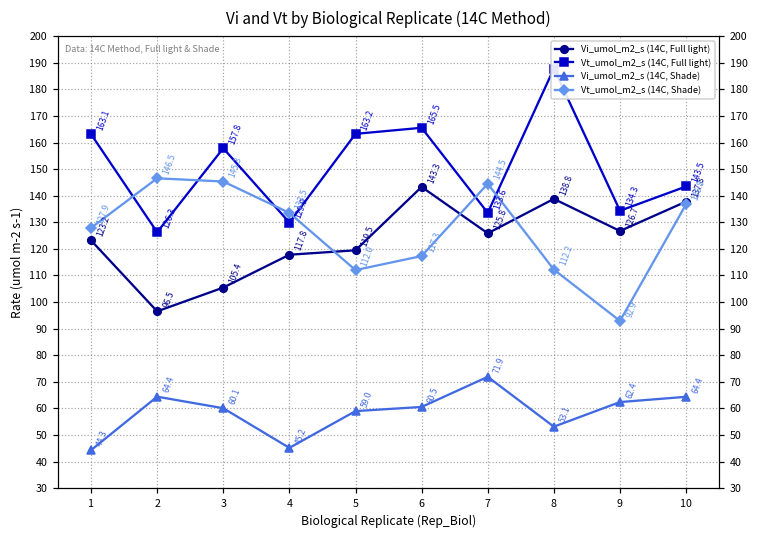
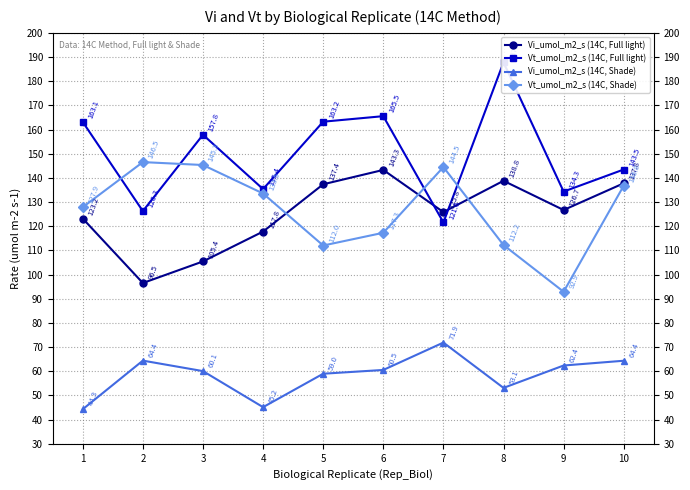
  {
    "Vi_umol_m2_s (14C, Full light)": {
      "2": 96.5,
      "3": 105.4,
      "4": 117.8,
-     "5": 119.5,
+     "5": 137.4,
      "6": 143.3,
      "7": 125.8,
      "8": 138.8,
      "9": 126.7
    },
    "Vt_umol_m2_s (14C, Full light)": {
      "1": 163.1,
      "2": 126.3,
      "3": 157.8,
-     "4": 129.9,
+     "4": 135.4,
      "5": 163.2,
      "6": 165.5,
-     "7": 133.6,
+     "7": 121.6,
      "9": 134.3
    }
  }
